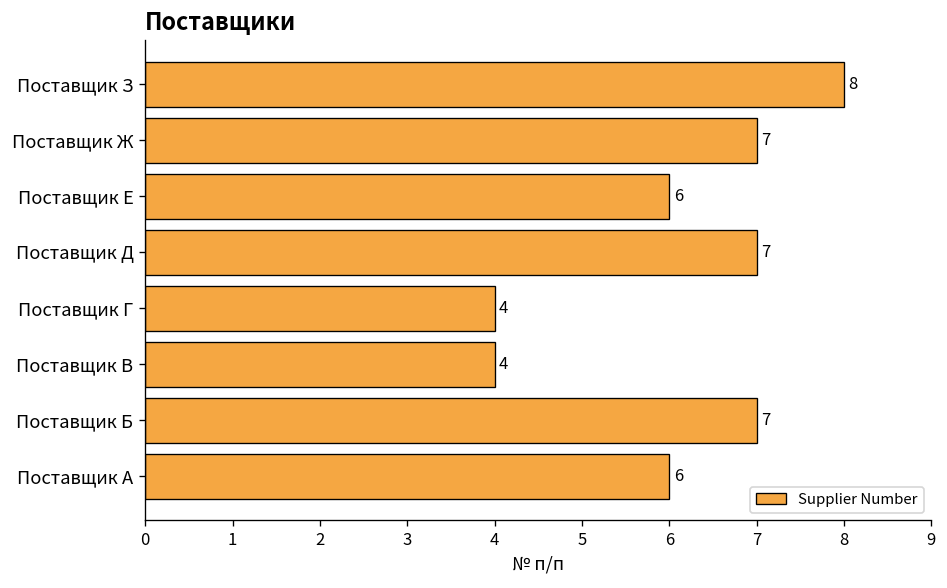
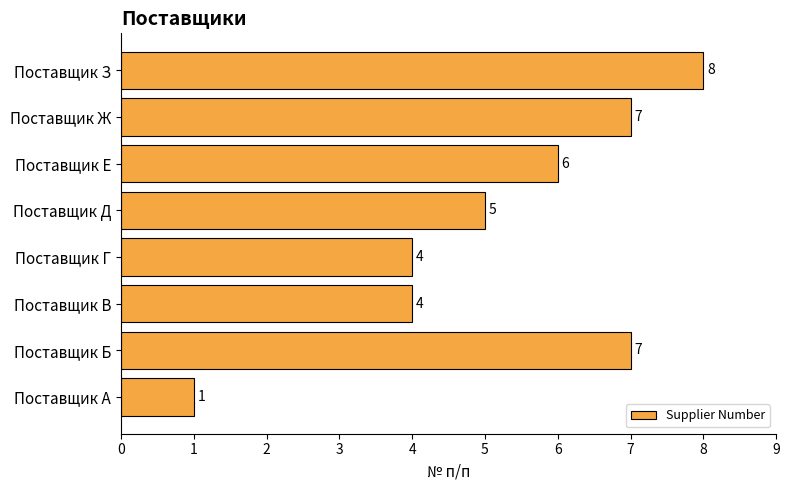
  {
    "Поставщик З": 8,
    "Поставщик Ж": 7,
    "Поставщик Е": 6,
-   "Поставщик Д": 7,
+   "Поставщик Д": 5,
    "Поставщик Г": 4,
    "Поставщик В": 4,
    "Поставщик Б": 7,
-   "Поставщик А": 6
+   "Поставщик А": 1
  }
